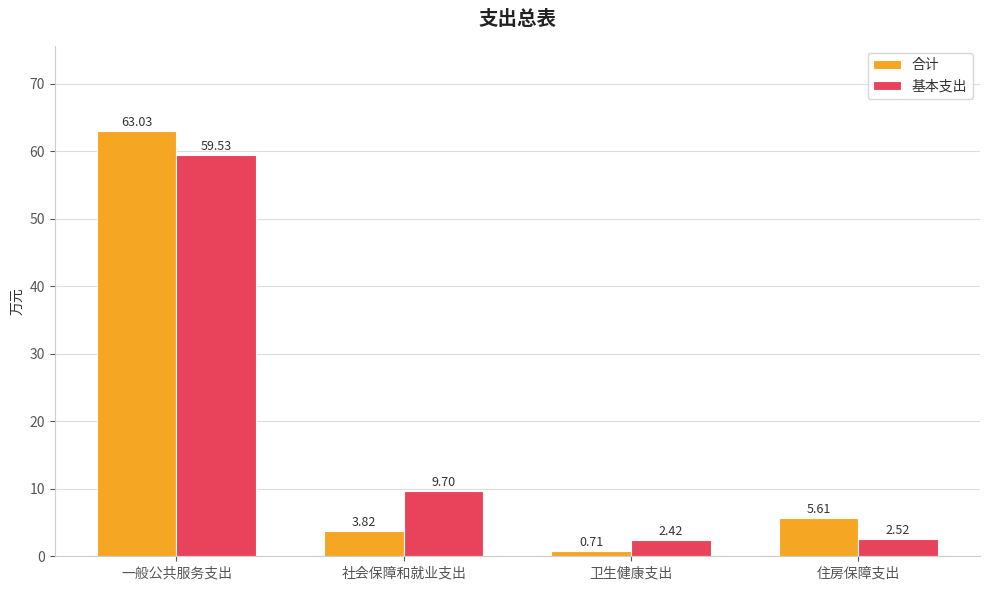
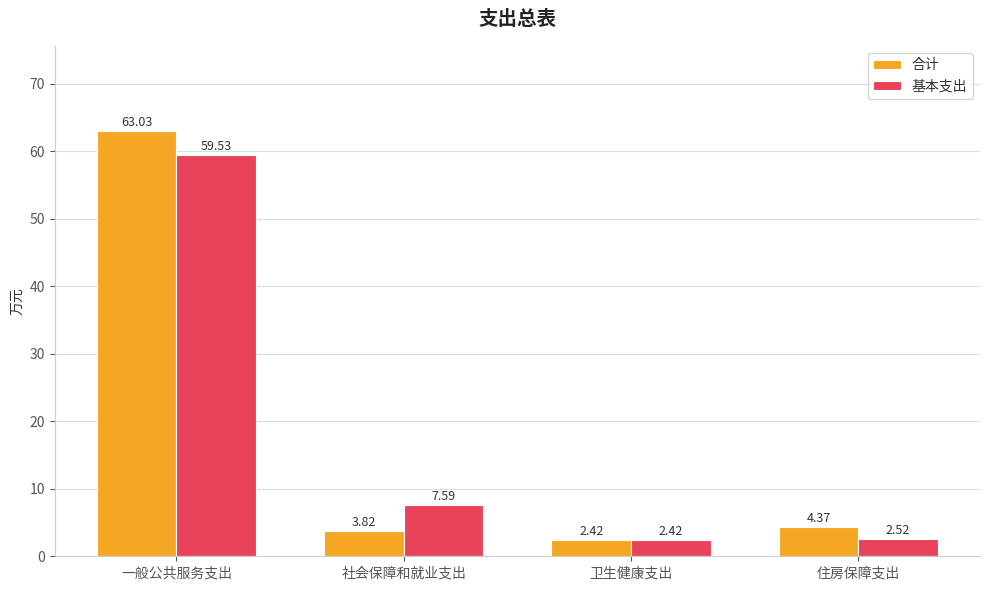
  {
    "合计": {
      "一般公共服务支出": 63.03,
      "社会保障和就业支出": 3.82,
-     "卫生健康支出": 0.71,
-     "住房保障支出": 5.61
+     "卫生健康支出": 2.42,
+     "住房保障支出": 4.37
    },
    "基本支出": {
      "一般公共服务支出": 59.53,
-     "社会保障和就业支出": 9.70,
+     "社会保障和就业支出": 7.59,
      "卫生健康支出": 2.42,
      "住房保障支出": 2.52
    }
  }
